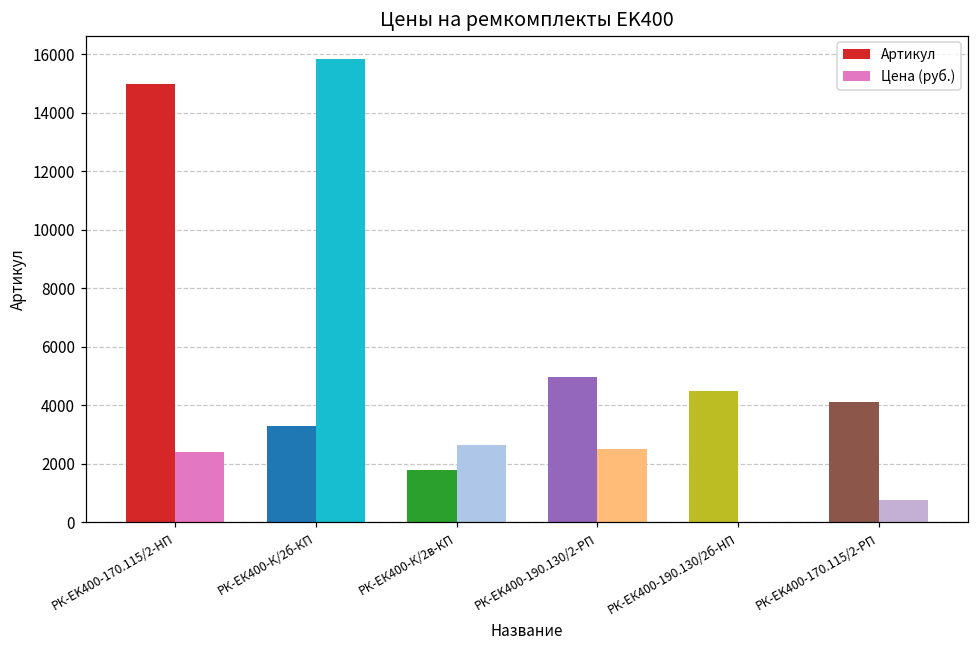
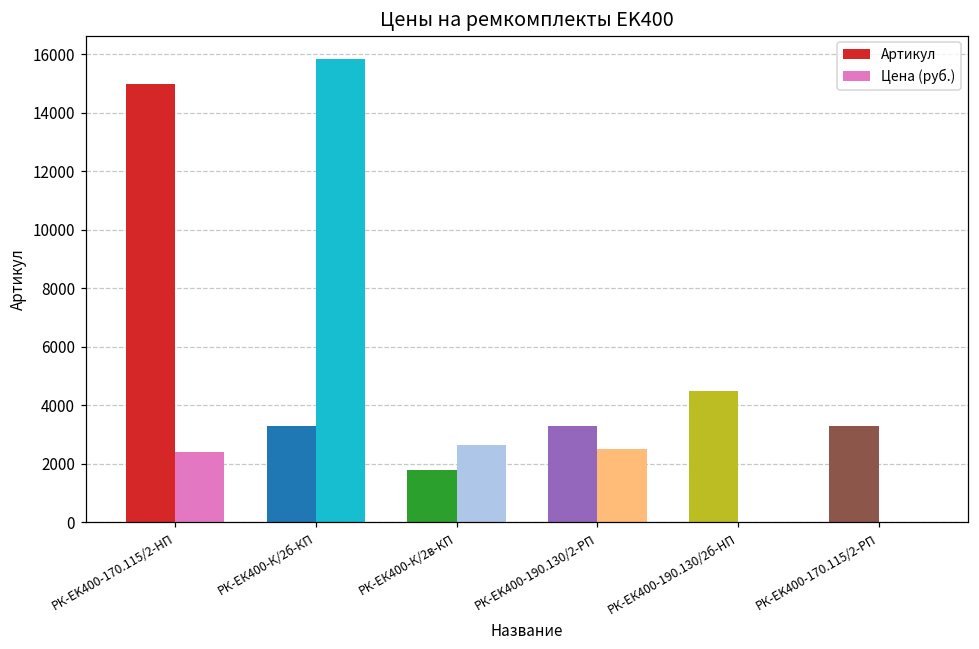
  {
    "Артикул": {
      "РК-EK400-170.115/2-HП": 15000,
      "РК-ЕК400-К/2б-КП": 3300,
      "РК-ЕК400-К/2в-КП": 1800,
-     "РК-ЕK400-190.130/2-РП": 5000,
+     "РК-ЕK400-190.130/2-РП": 3300,
      "РК-ЕК400-190.130/2б-HП": 4500,
-     "РК-EK400-170.115/2-РП": 4100
+     "РК-EK400-170.115/2-РП": 3300
    },
    "Цена (руб.)": {
      "РК-EK400-170.115/2-HП": 2400,
      "РК-ЕК400-К/2б-КП": 15800,
      "РК-ЕК400-К/2в-КП": 2600,
      "РК-ЕK400-190.130/2-РП": 2500,
      "РК-ЕК400-190.130/2б-HП": 0,
-     "РК-EK400-170.115/2-РП": 800
+     "РК-EK400-170.115/2-РП": 0
    }
  }
